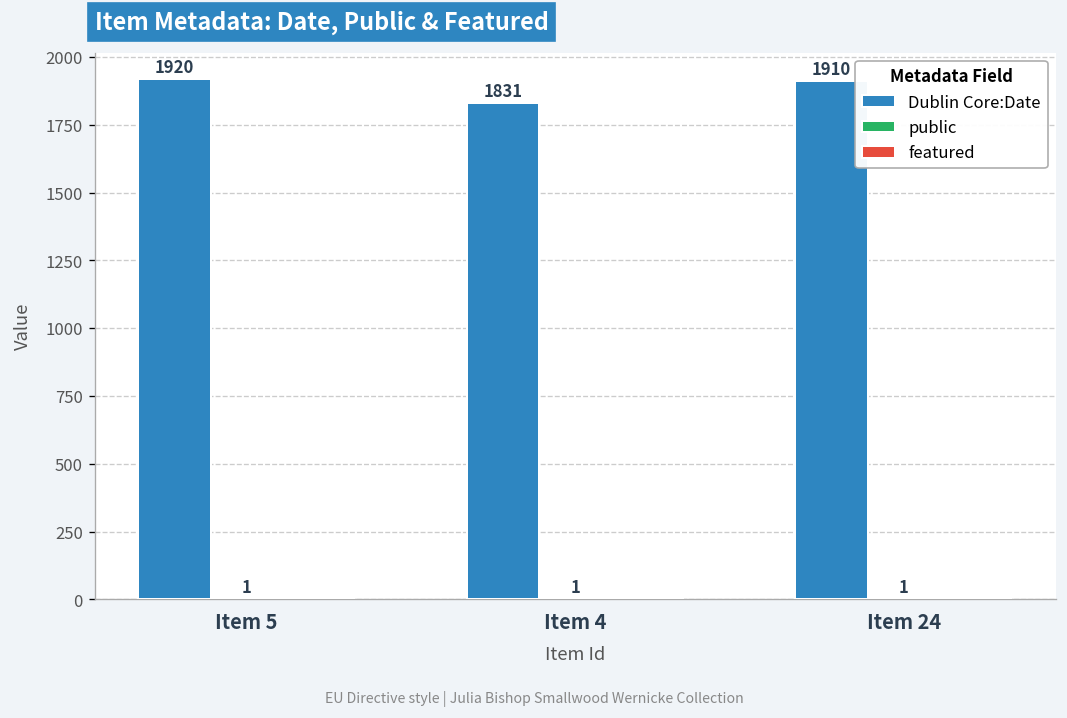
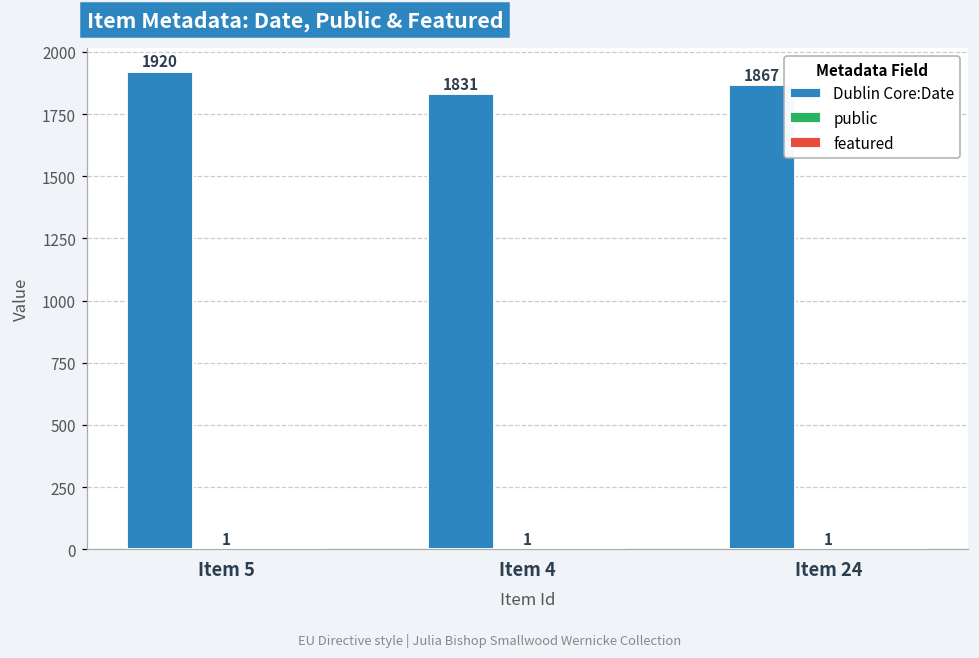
  {
    "Dublin Core:Date": {
      "Item 5": 1920,
      "Item 4": 1831,
-     "Item 24": 1910
+     "Item 24": 1867
    },
    "public": {
      "Item 5": 1,
      "Item 4": 1,
      "Item 24": 1
    },
    "featured": {
      "Item 5": 0,
      "Item 4": 0,
      "Item 24": 0
    }
  }
